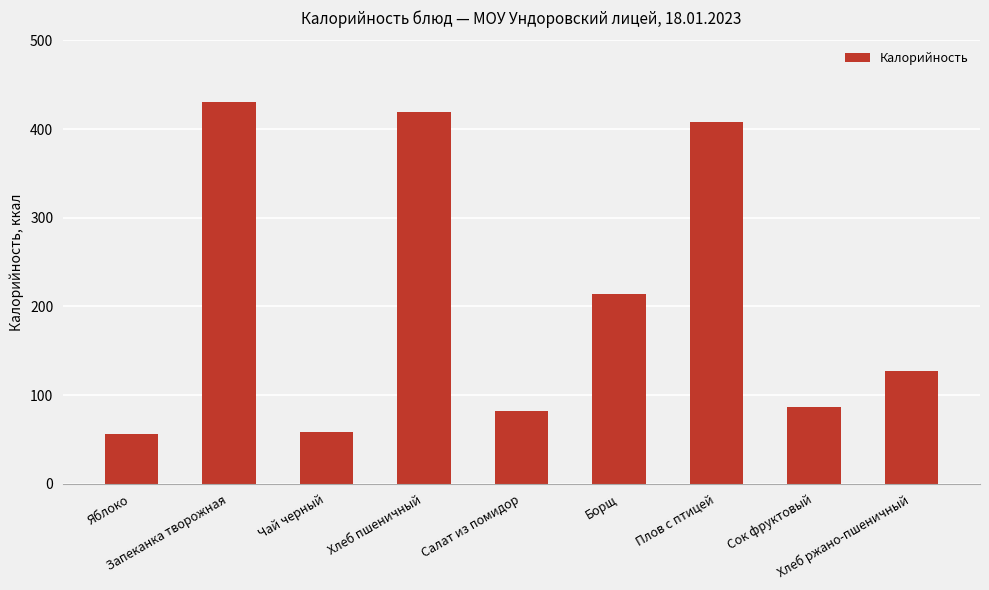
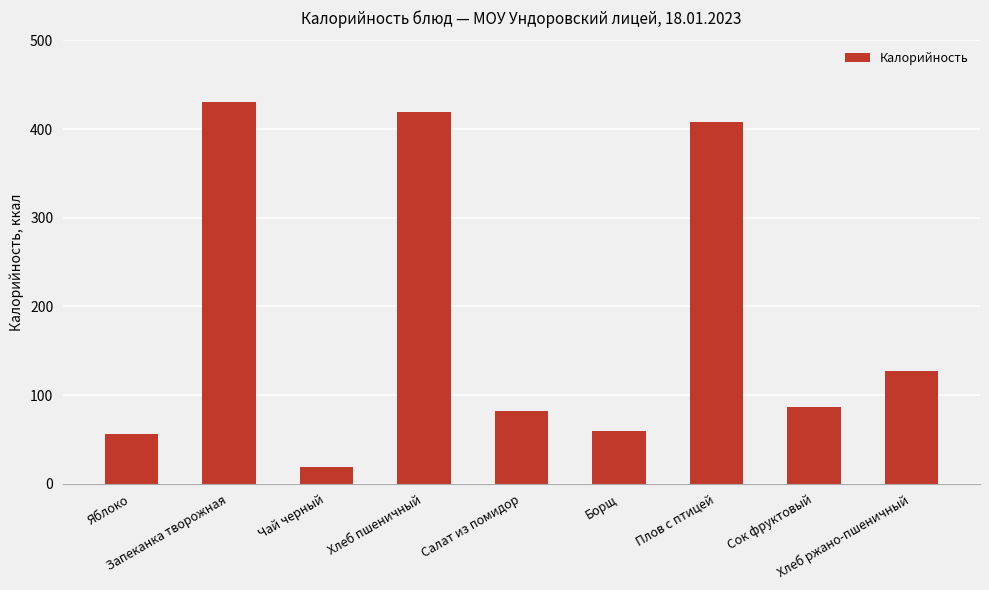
  {
    "Яблоко": 60,
    "Запеканка творожная": 430,
-   "Чай черный": 60,
+   "Чай черный": 20,
    "Хлеб пшеничный": 420,
    "Салат из помидор": 80,
-   "Борщ": 210,
+   "Борщ": 60,
    "Плов с птицей": 410,
    "Сок фруктовый": 90,
    "Хлеб ржано-пшеничный": 130
  }
